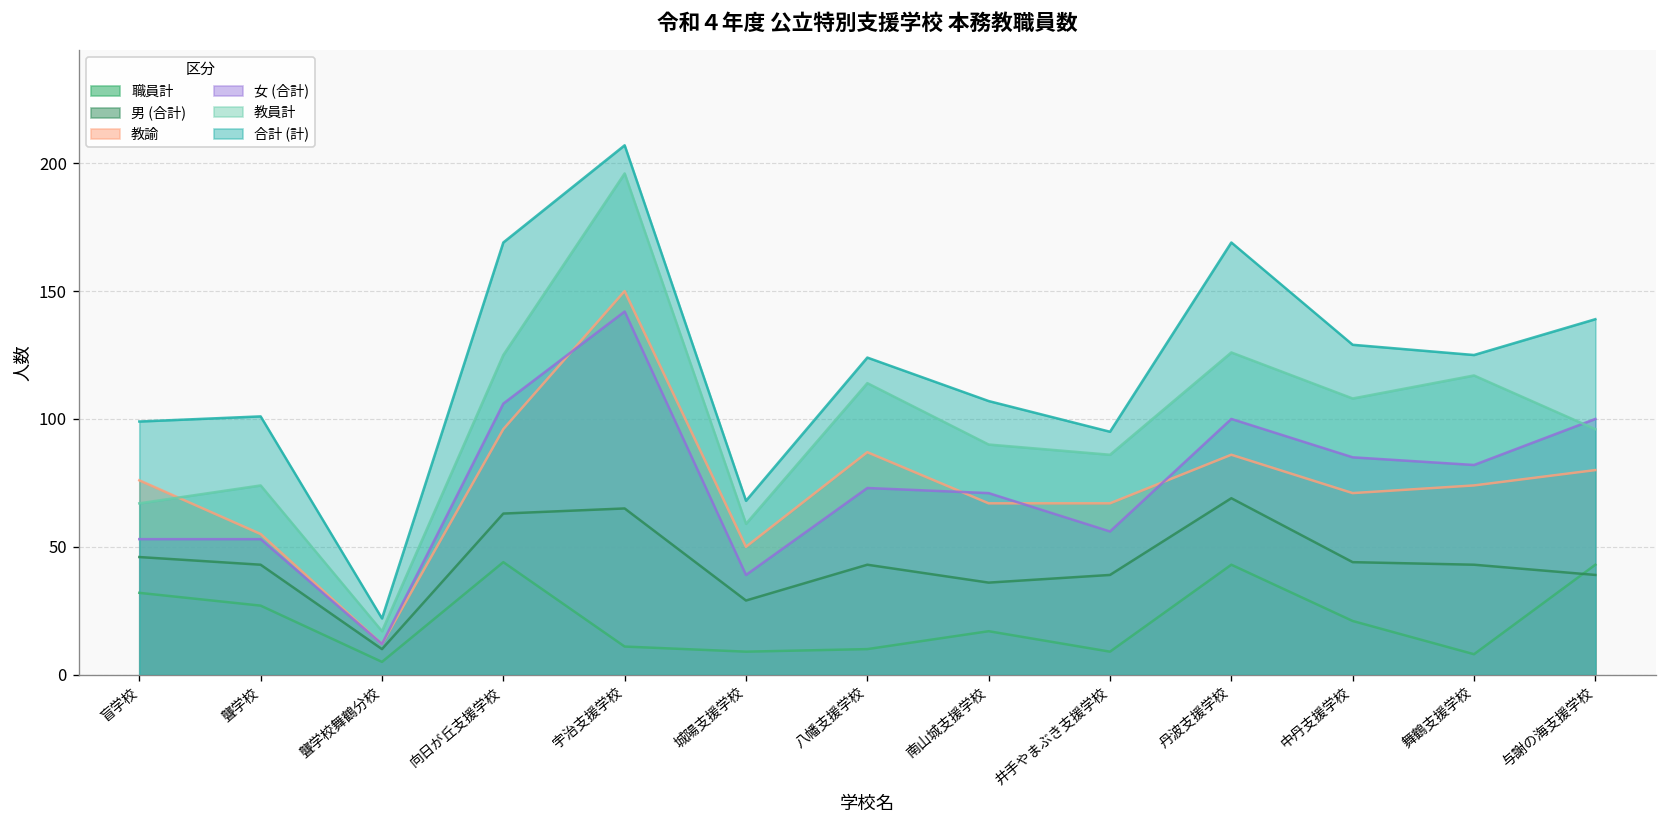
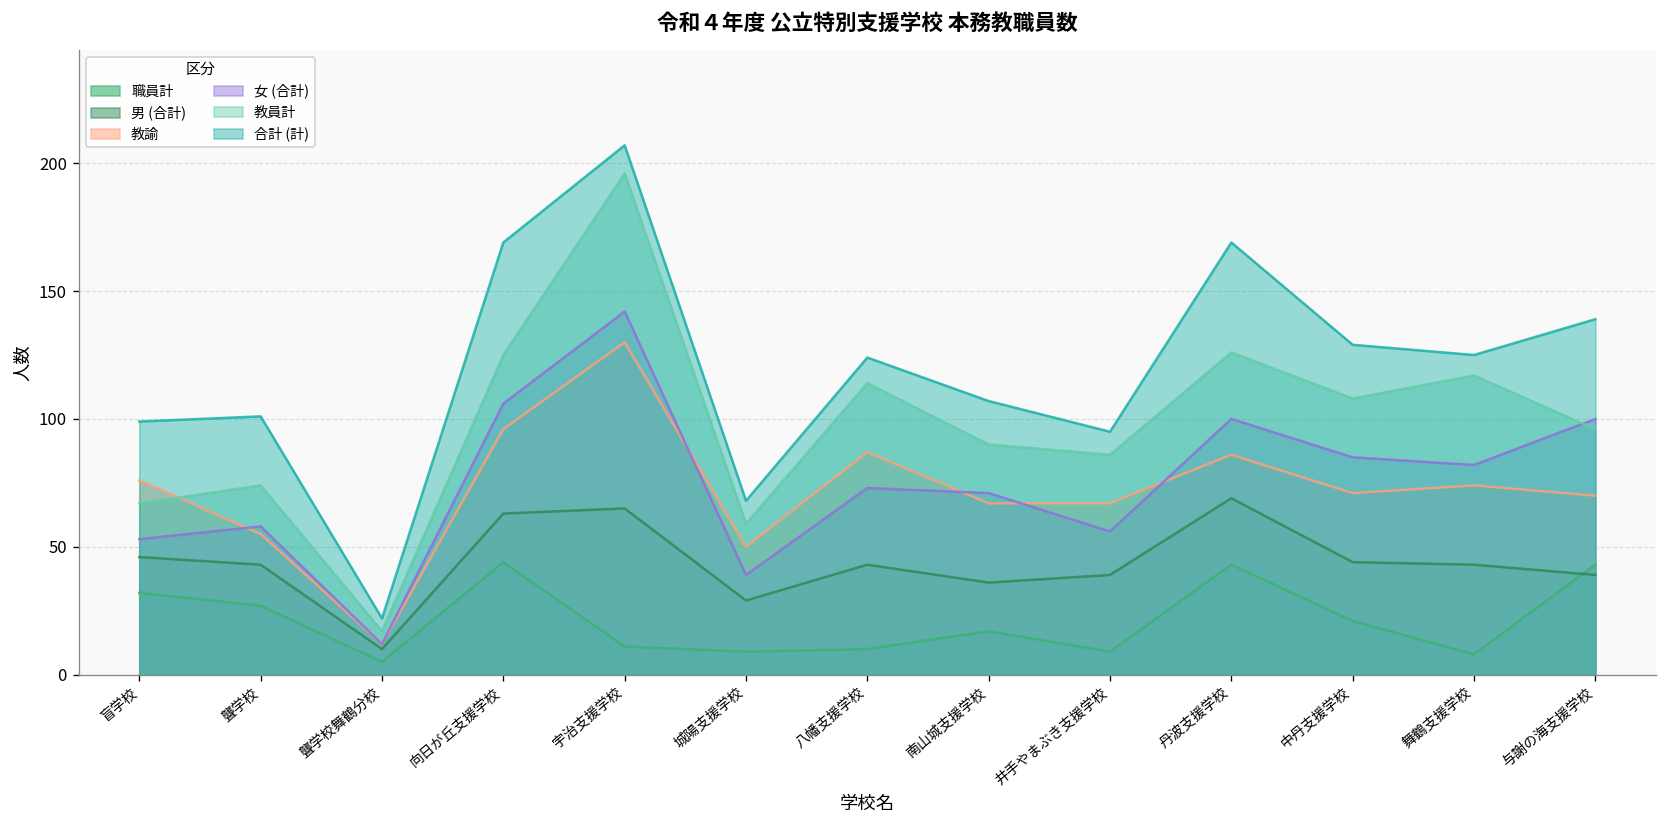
  {
    "教諭": {
      "盲学校": 76,
      "聾学校": 55,
      "向日が丘支援学校": 96,
-     "宇治支援学校": 150,
+     "宇治支援学校": 130,
      "城陽支援学校": 50,
      "八幡支援学校": 87,
      "南山城支援学校": 67,
      "井手やまぶき支援学校": 67,
      "丹波支援学校": 86,
      "中丹支援学校": 71,
      "舞鶴支援学校": 74,
-     "与謝の海支援学校": 80
+     "与謝の海支援学校": 70
    },
    "女 (合計)": {
      "盲学校": 53,
-     "聾学校": 53,
+     "聾学校": 58,
      "向日が丘支援学校": 106,
      "宇治支援学校": 142,
      "城陽支援学校": 39,
      "八幡支援学校": 73,
      "南山城支援学校": 71,
      "井手やまぶき支援学校": 56,
      "丹波支援学校": 100,
      "中丹支援学校": 85,
      "舞鶴支援学校": 82,
      "与謝の海支援学校": 100
    }
  }
